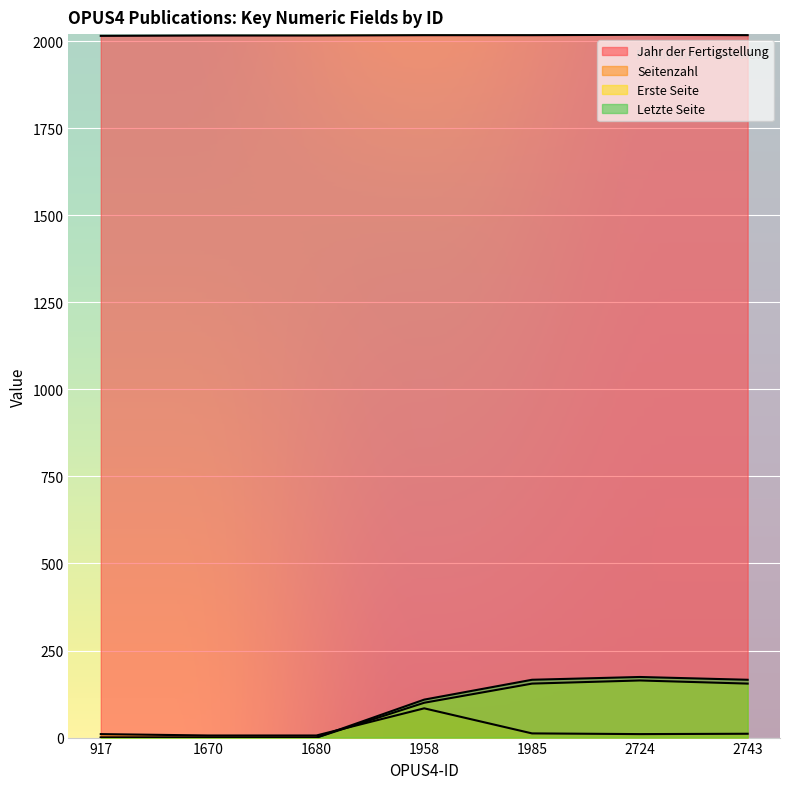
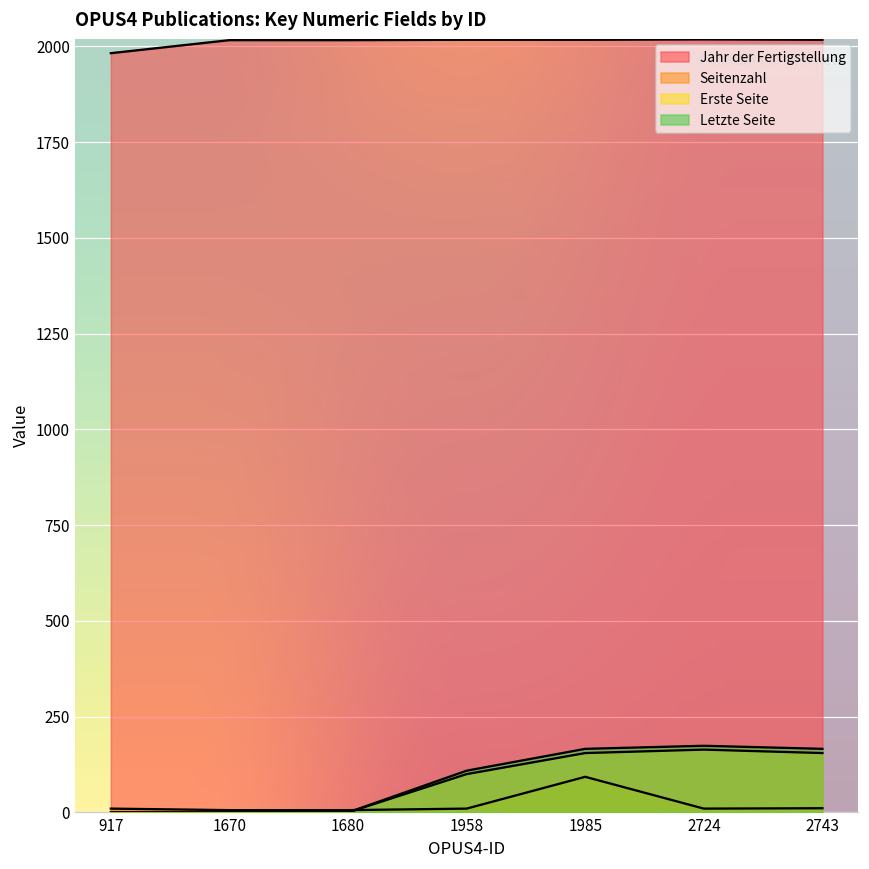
  {
    "Jahr der Fertigstellung": {
-     "917": 2020,
+     "917": 1980,
      "1670": 2020,
      "1680": 2020,
      "1958": 2020,
      "1985": 2020,
      "2724": 2020,
      "2743": 2020
    },
    "Seitenzahl": {
      "917": 10,
-     "1958": 80,
-     "1985": 10,
+     "1958": 10,
+     "1985": 90,
      "2724": 10,
      "2743": 10
    },
    "Erste Seite": {
      "1958": 100,
      "1985": 160,
      "2724": 160,
      "2743": 160
    },
    "Letzte Seite": {
      "1958": 110,
      "1985": 170,
      "2724": 170,
      "2743": 170
    }
  }
